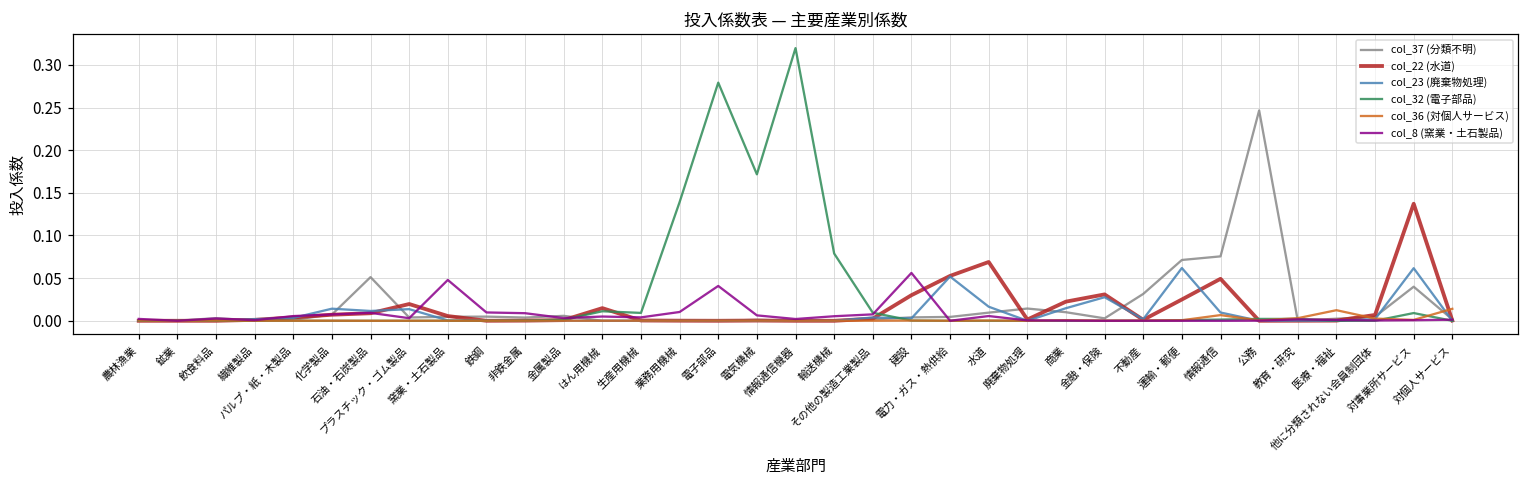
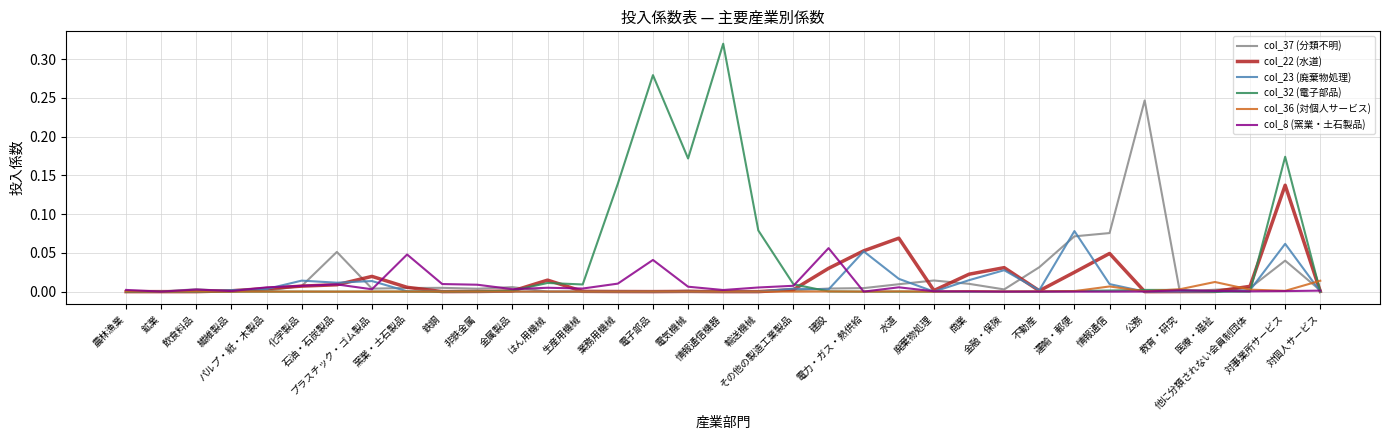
  {
    "col_37 (分類不明)": {
      "石油・石炭製品": 0.05,
      "鉄鋼": 0.00,
      "非鉄金属": 0.00,
      "電力・ガス・熱供給": 0.00,
      "水道": 0.01,
      "廃棄物処理": 0.01,
      "商業": 0.01,
      "不動産": 0.03,
      "運輸・郵便": 0.07,
      "情報通信": 0.08,
      "公務": 0.25,
      "対事業所サービス": 0.04
    },
    "col_22 (水道)": {
      "プラスチック・ゴム製品": 0.02,
      "はん用機械": 0.01,
      "建設": 0.03,
      "水道": 0.07,
      "商業": 0.02,
      "金融・保険": 0.03,
      "運輸・郵便": 0.02,
      "情報通信": 0.05,
      "対事業所サービス": 0.14
    },
    "col_23 (廃棄物処理)": {
      "化学製品": 0.01,
      "プラスチック・ゴム製品": 0.01,
      "水道": 0.02,
      "商業": 0.01,
      "金融・保険": 0.03,
-     "運輸・郵便": 0.06,
+     "運輸・郵便": 0.08,
      "対事業所サービス": 0.06
    },
    "col_32 (電子部品)": {
      "はん用機械": 0.01,
      "生産用機械": 0.01,
      "業務用機械": 0.14,
      "電子部品": 0.28,
      "電気機械": 0.17,
      "情報通信機器": 0.32,
      "輸送機械": 0.08,
-     "対事業所サービス": 0.01
+     "対事業所サービス": 0.17
    },
    "col_36 (対個人サービス)": {
      "医療・福祉": 0.01,
      "対個人サービス": 0.01
    },
    "col_8 (窯業・土石製品)": {
      "窯業・土石製品": 0.05,
      "鉄鋼": 0.01,
      "非鉄金属": 0.01,
      "はん用機械": 0.00,
      "生産用機械": 0.00,
      "業務用機械": 0.01,
      "電子部品": 0.04,
      "電気機械": 0.01,
      "輸送機械": 0.01,
      "建設": 0.06,
      "水道": 0.01
    }
  }
